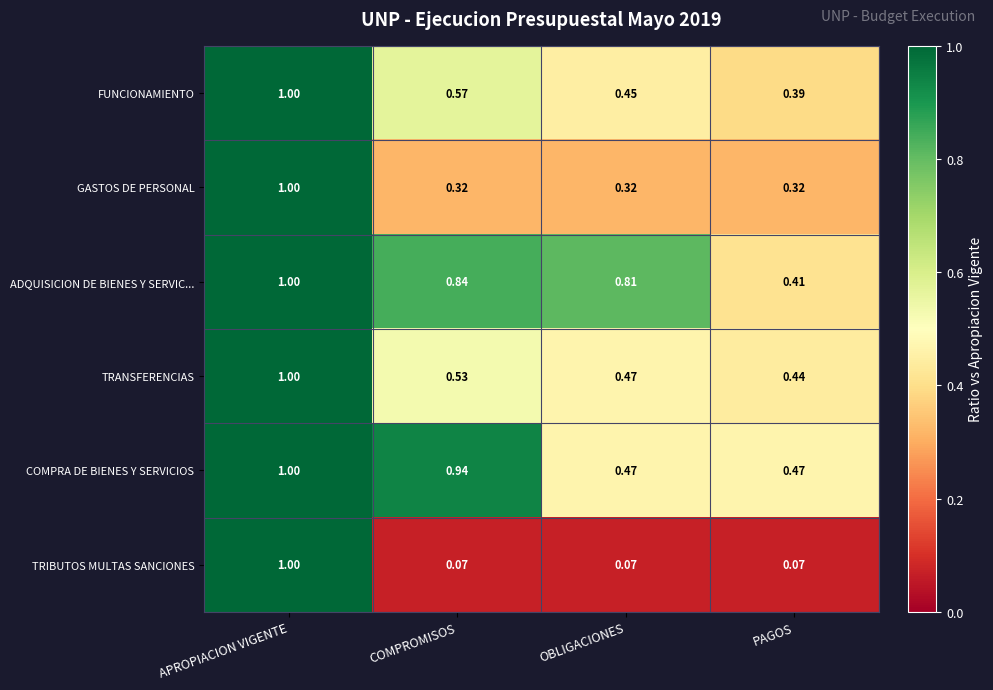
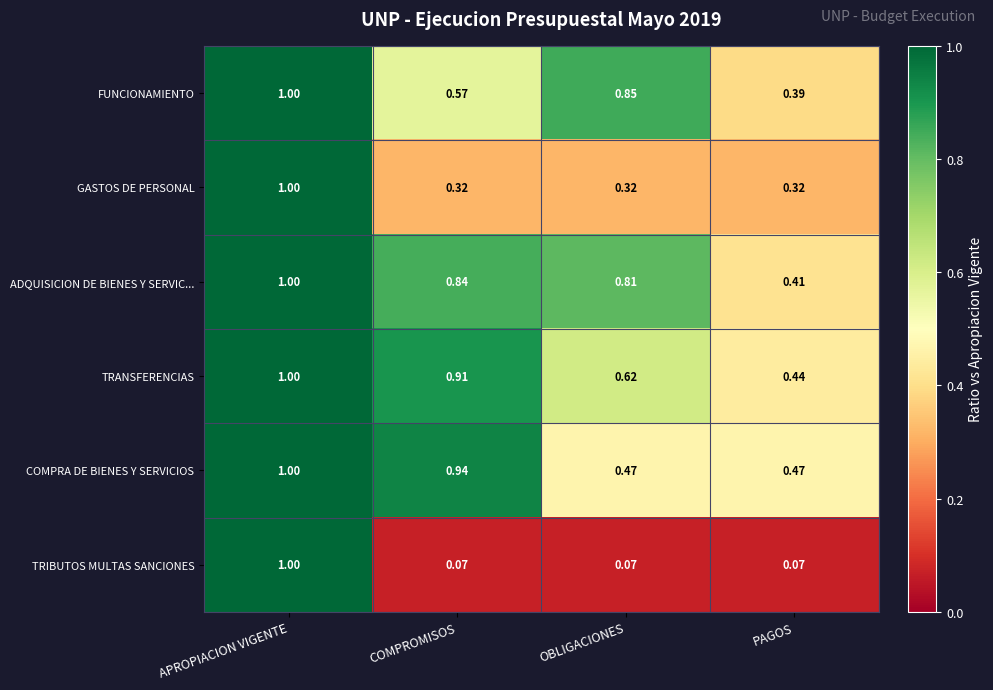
  {
    "FUNCIONAMIENTO": {
      "APROPIACION VIGENTE": 1.00,
      "COMPROMISOS": 0.57,
-     "OBLIGACIONES": 0.45,
+     "OBLIGACIONES": 0.85,
      "PAGOS": 0.39
    },
    "GASTOS DE PERSONAL": {
      "APROPIACION VIGENTE": 1.00,
      "COMPROMISOS": 0.32,
      "OBLIGACIONES": 0.32,
      "PAGOS": 0.32
    },
    "ADQUISICION DE BIENES Y SERVIC...": {
      "APROPIACION VIGENTE": 1.00,
      "COMPROMISOS": 0.84,
      "OBLIGACIONES": 0.81,
      "PAGOS": 0.41
    },
    "TRANSFERENCIAS": {
      "APROPIACION VIGENTE": 1.00,
-     "COMPROMISOS": 0.53,
-     "OBLIGACIONES": 0.47,
+     "COMPROMISOS": 0.91,
+     "OBLIGACIONES": 0.62,
      "PAGOS": 0.44
    },
    "COMPRA DE BIENES Y SERVICIOS": {
      "APROPIACION VIGENTE": 1.00,
      "COMPROMISOS": 0.94,
      "OBLIGACIONES": 0.47,
      "PAGOS": 0.47
    },
    "TRIBUTOS MULTAS SANCIONES": {
      "APROPIACION VIGENTE": 1.00,
      "COMPROMISOS": 0.07,
      "OBLIGACIONES": 0.07,
      "PAGOS": 0.07
    }
  }
